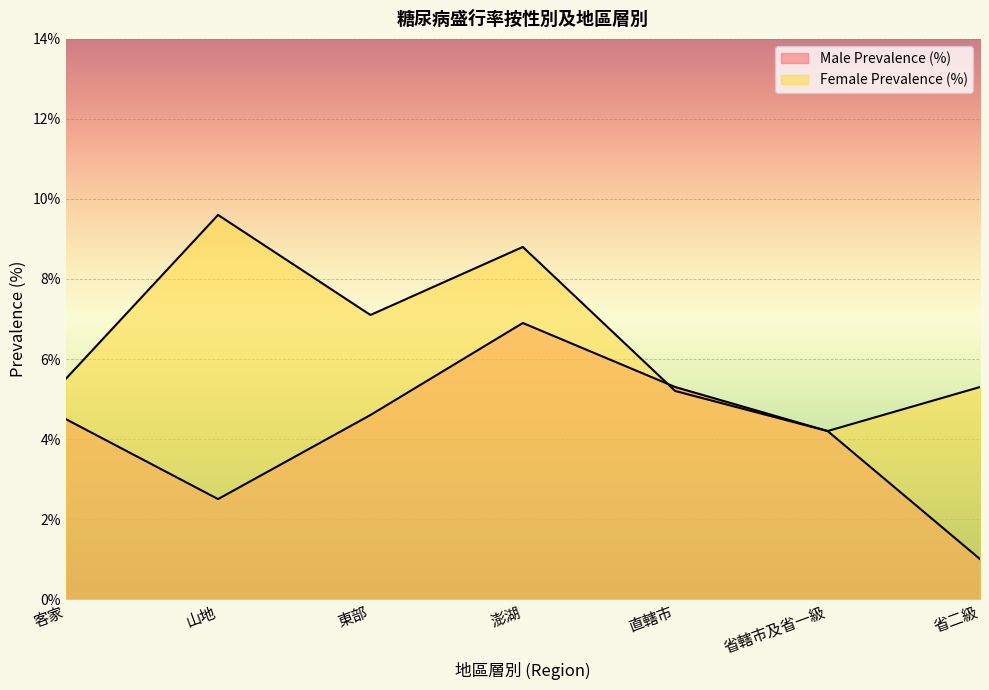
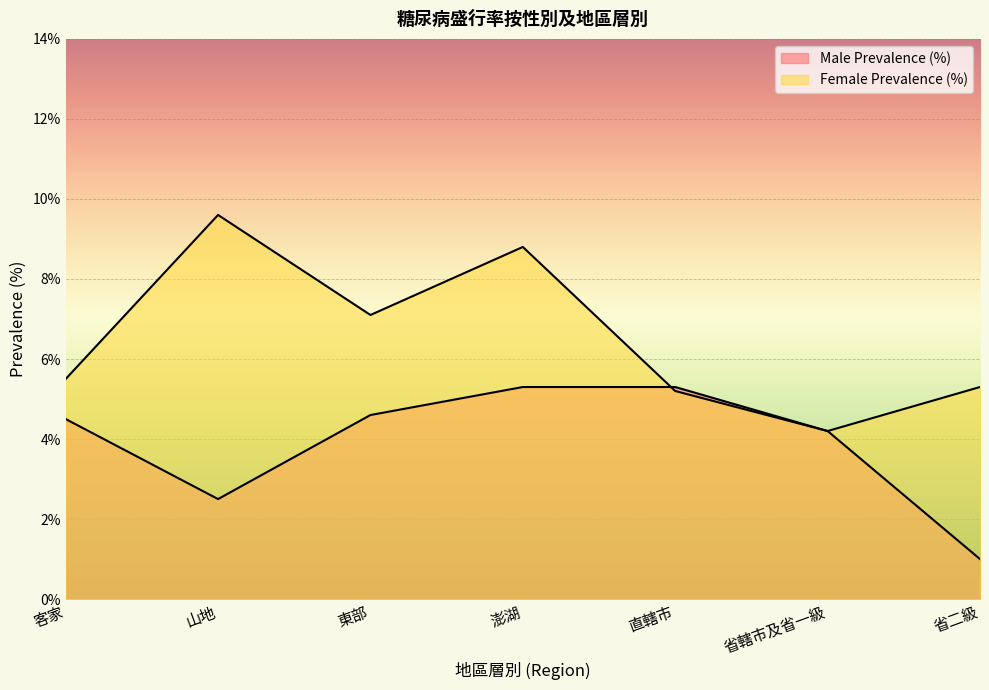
  {
    "Male Prevalence (%)": {
      "客家": "4.5%",
      "山地": "2.5%",
      "東部": "4.6%",
-     "澎湖": "6.9%",
+     "澎湖": "5.3%",
      "直轄市": "5.3%",
      "省二級": "1.0%"
    },
    "Female Prevalence (%)": {
      "客家": "5.5%",
      "山地": "9.6%",
      "東部": "7.1%",
      "澎湖": "8.8%",
      "直轄市": "5.2%",
      "省二級": "5.3%"
    }
  }
